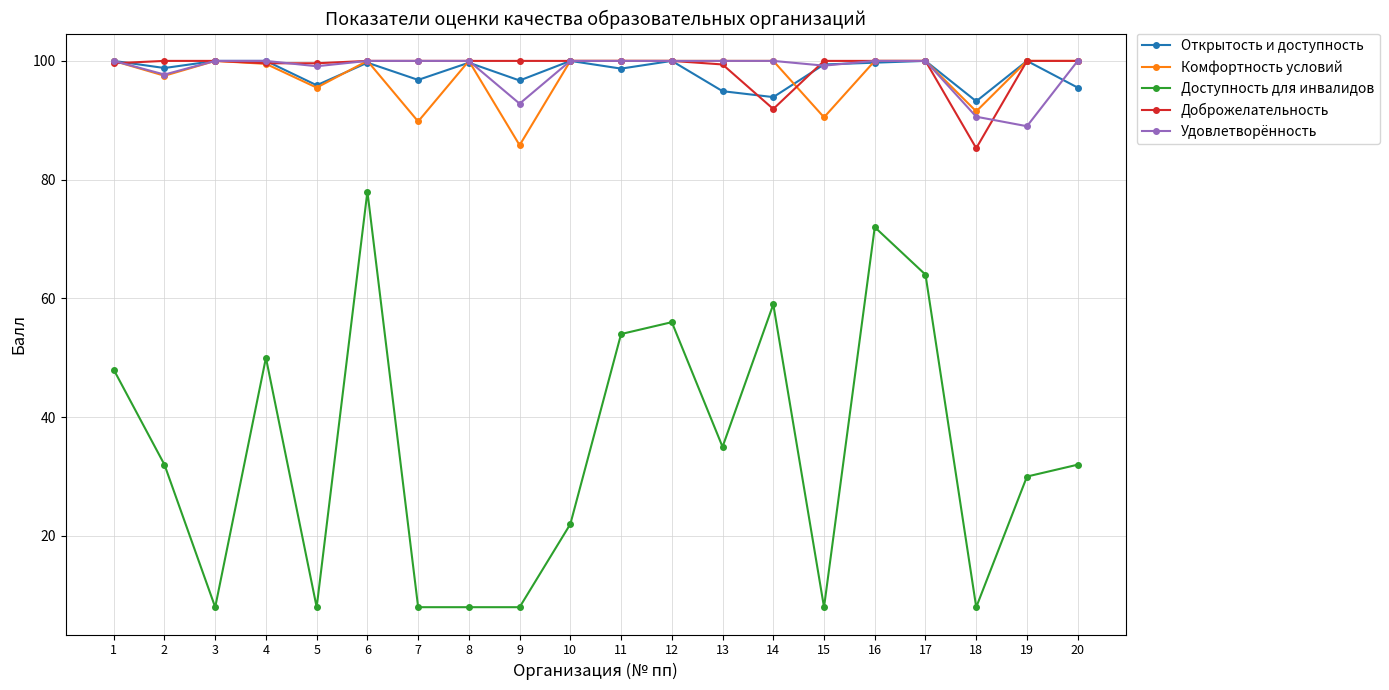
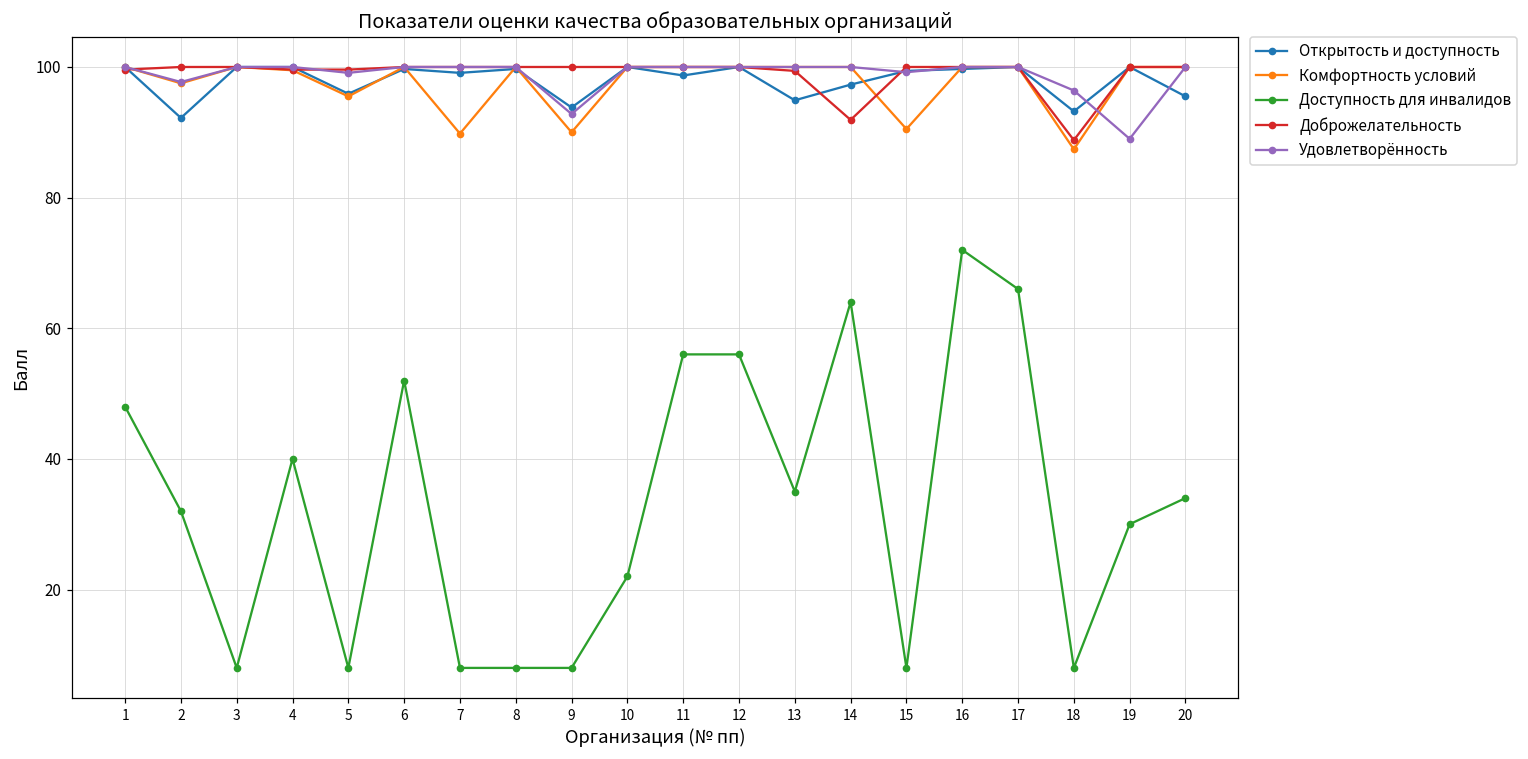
  {
    "Открытость и доступность": {
-     "2": 99,
-     "7": 97,
-     "9": 97,
+     "2": 92,
+     "7": 99,
+     "9": 94,
      "11": 99,
      "13": 95,
-     "14": 94,
+     "14": 97,
      "18": 93,
      "20": 96
    },
    "Комфортность условий": {
      "7": 90,
-     "9": 86,
+     "9": 90,
      "15": 91,
-     "18": 92
+     "18": 87
    },
    "Доступность для инвалидов": {
      "1": 48,
      "2": 32,
      "3": 8,
-     "4": 50,
+     "4": 40,
      "5": 8,
-     "6": 78,
+     "6": 52,
      "7": 8,
      "8": 8,
      "9": 8,
      "10": 22,
-     "11": 54,
+     "11": 56,
      "12": 56,
      "13": 35,
-     "14": 59,
+     "14": 64,
      "15": 8,
      "16": 72,
-     "17": 64,
+     "17": 66,
      "18": 8,
      "19": 30,
-     "20": 32
+     "20": 34
    },
    "Доброжелательность": {
      "2": 100,
      "5": 100,
      "9": 100,
      "13": 99,
      "14": 92,
      "15": 100,
-     "18": 85
+     "18": 89
    },
    "Удовлетворённость": {
      "5": 99,
      "9": 93,
-     "18": 91,
+     "18": 96,
      "19": 89
    }
  }
